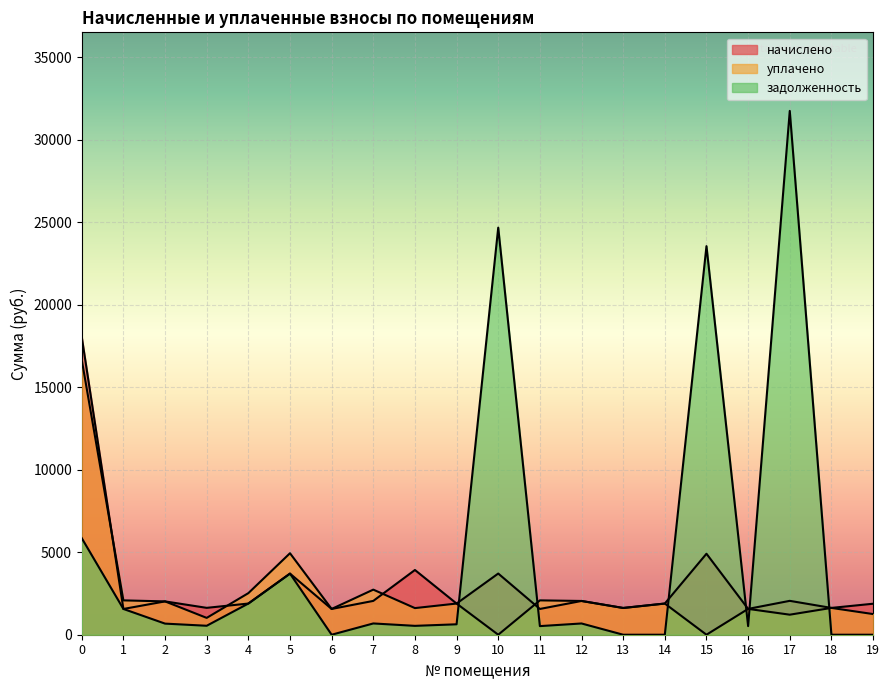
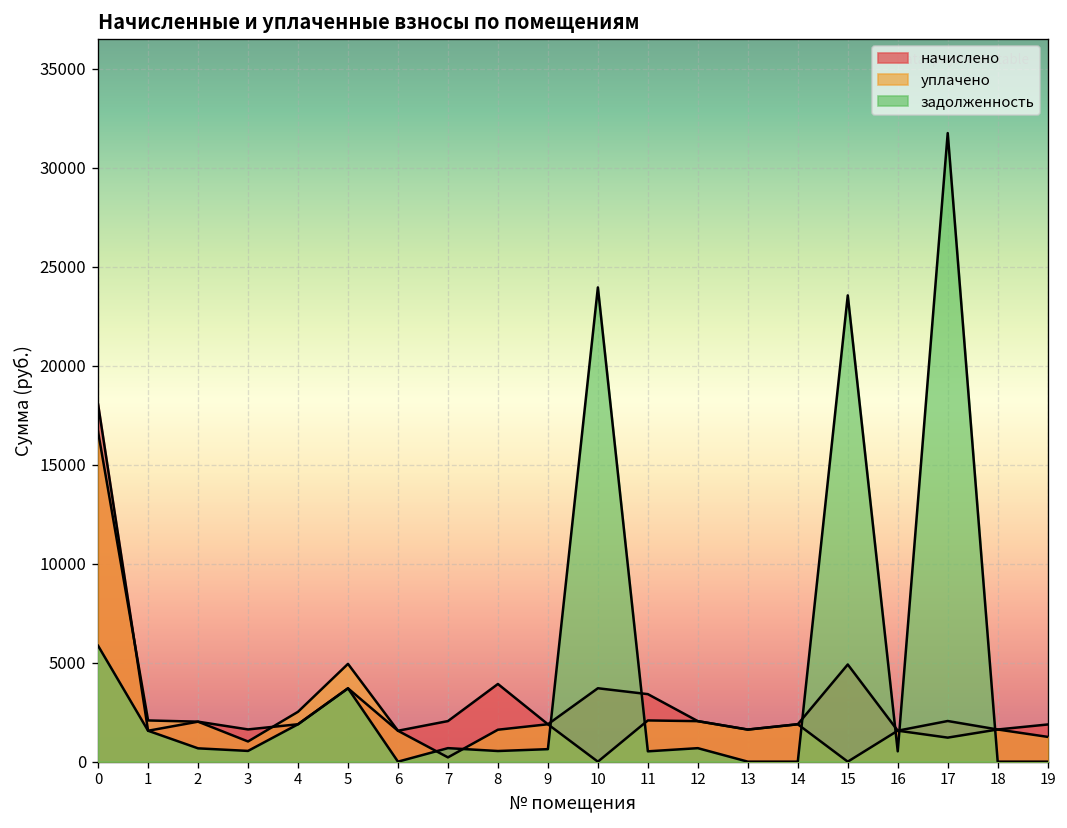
  {
    "начислено": {
      "0": 18000,
      "3": 1600,
      "7": 2000,
      "8": 3900,
      "10": 3700,
-     "11": 1600,
+     "11": 3400,
      "15": 4900,
      "17": 2100,
      "19": 1900
    },
    "уплачено": {
      "0": 16700,
      "1": 2100,
      "3": 1000,
      "4": 2500,
      "5": 4900,
-     "7": 2700,
+     "7": 200,
      "8": 1600,
      "10": 0,
      "11": 2100,
      "15": 0,
      "17": 1200,
      "19": 1300
    },
    "задолженность": {
      "0": 5900,
      "2": 700,
      "3": 500,
      "6": 0,
      "7": 700,
      "8": 500,
      "9": 600,
-     "10": 24700,
+     "10": 23900,
      "11": 500,
      "12": 700,
      "13": 0,
      "14": 0,
      "15": 23500,
      "16": 500,
      "17": 31700,
      "18": 0,
      "19": 0
    }
  }
